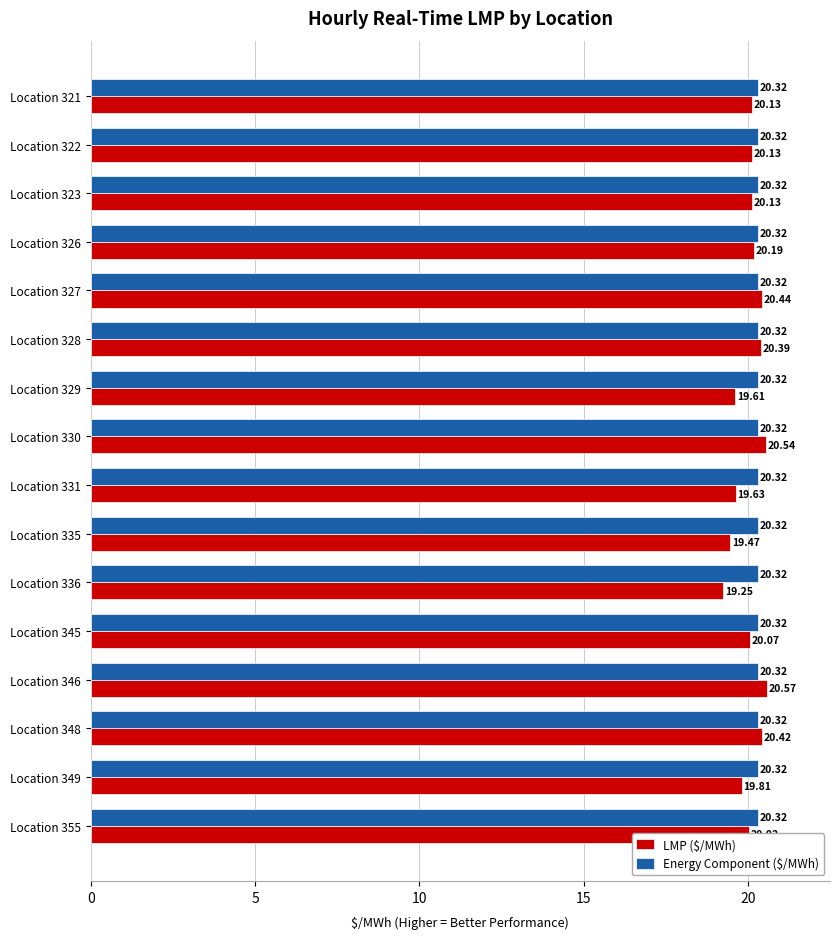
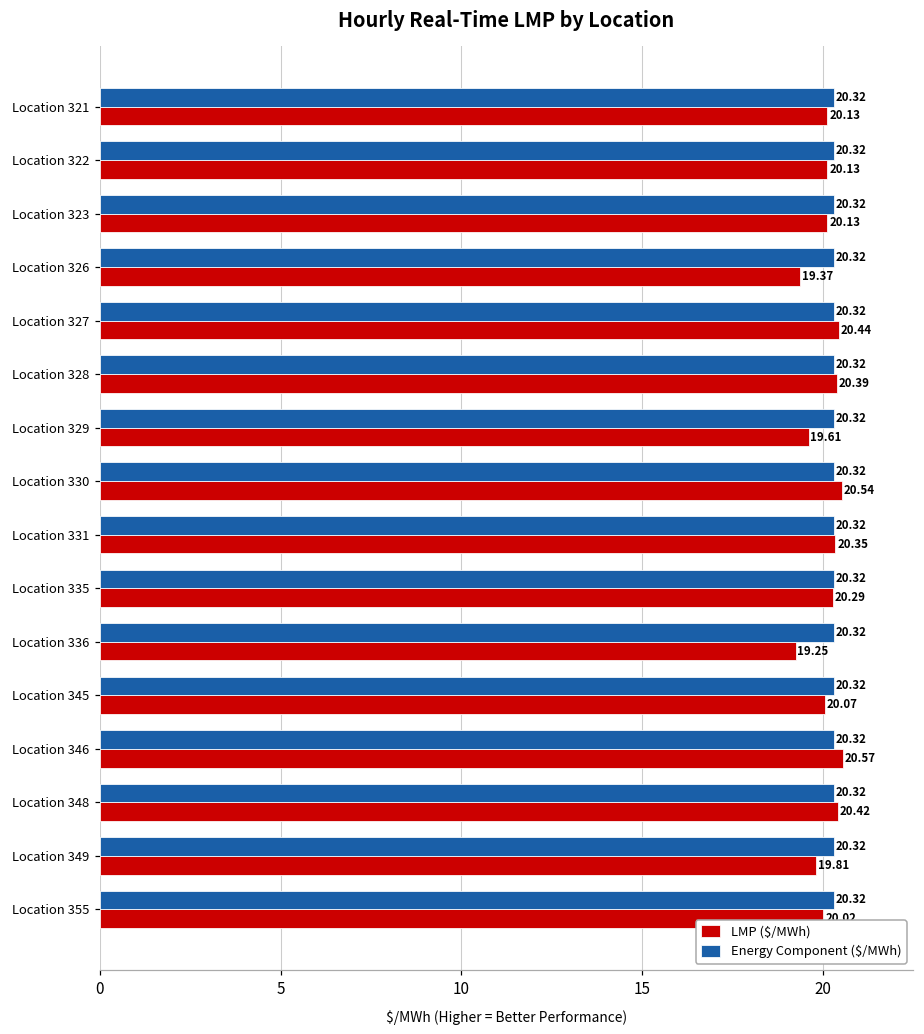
  {
    "LMP ($/MWh)": {
      "Location 321": 20.13,
      "Location 322": 20.13,
      "Location 323": 20.13,
-     "Location 326": 20.19,
+     "Location 326": 19.37,
      "Location 327": 20.44,
      "Location 328": 20.39,
      "Location 329": 19.61,
      "Location 330": 20.54,
-     "Location 331": 19.63,
-     "Location 335": 19.47,
+     "Location 331": 20.35,
+     "Location 335": 20.29,
      "Location 336": 19.25,
      "Location 345": 20.07,
      "Location 346": 20.57,
      "Location 348": 20.42,
      "Location 349": 19.81
    },
    "Energy Component ($/MWh)": {
      "Location 321": 20.32,
      "Location 322": 20.32,
      "Location 323": 20.32,
      "Location 326": 20.32,
      "Location 327": 20.32,
      "Location 328": 20.32,
      "Location 329": 20.32,
      "Location 330": 20.32,
      "Location 331": 20.32,
      "Location 335": 20.32,
      "Location 336": 20.32,
      "Location 345": 20.32,
      "Location 346": 20.32,
      "Location 348": 20.32,
      "Location 349": 20.32,
      "Location 355": 20.32
    }
  }
